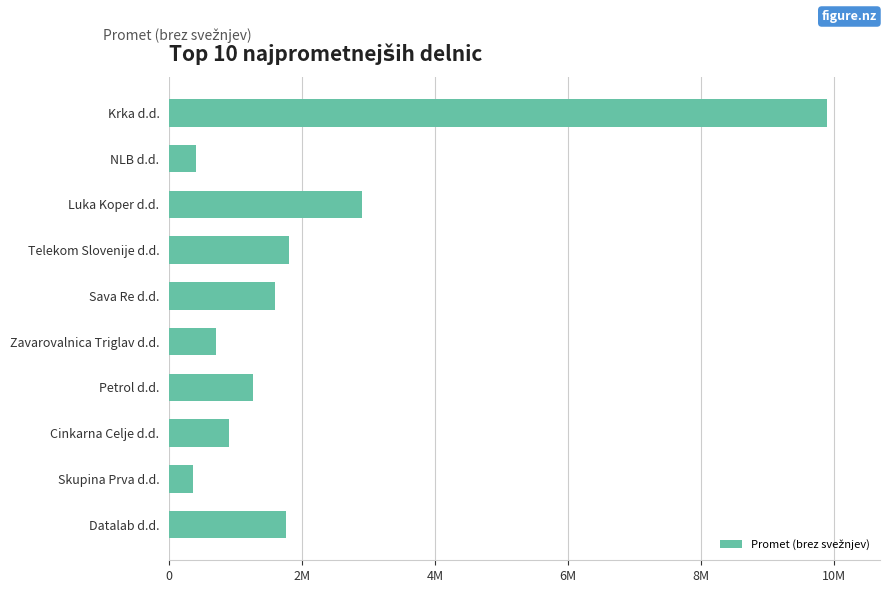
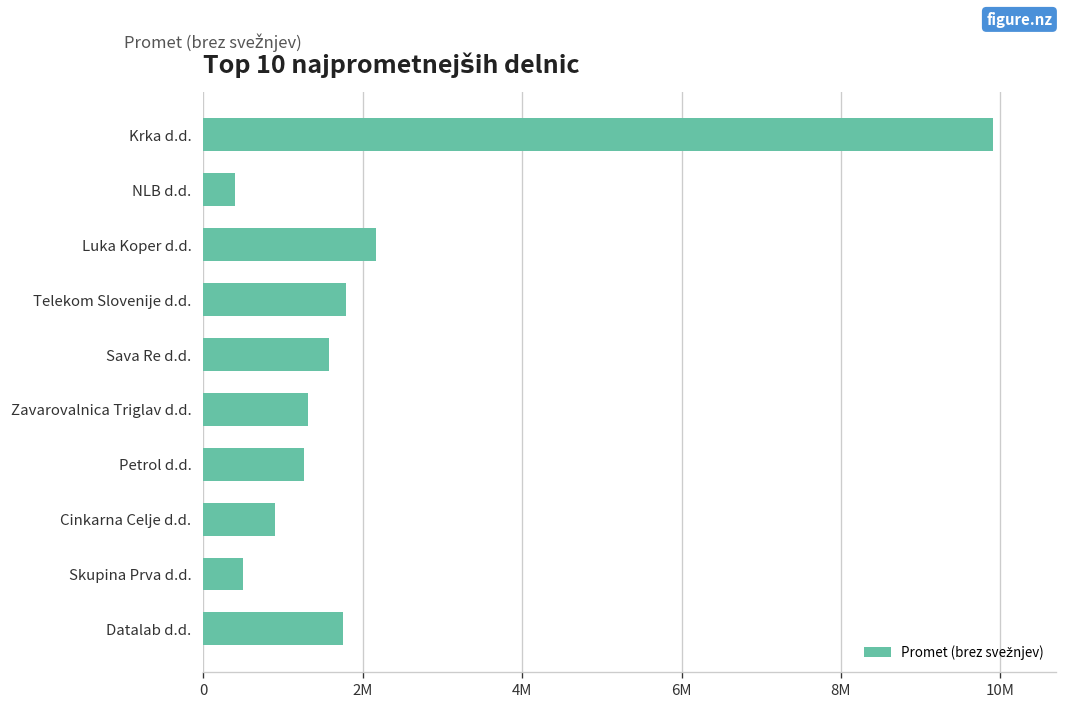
  {
    "Krka d.d.": 9900000,
    "NLB d.d.": 400000,
-   "Luka Koper d.d.": 2900000,
+   "Luka Koper d.d.": 2200000,
    "Telekom Slovenije d.d.": 1800000,
    "Sava Re d.d.": 1600000,
-   "Zavarovalnica Triglav d.d.": 700000,
+   "Zavarovalnica Triglav d.d.": 1300000,
    "Petrol d.d.": 1300000,
    "Cinkarna Celje d.d.": 900000,
-   "Skupina Prva d.d.": 400000,
+   "Skupina Prva d.d.": 500000,
    "Datalab d.d.": 1800000
  }
